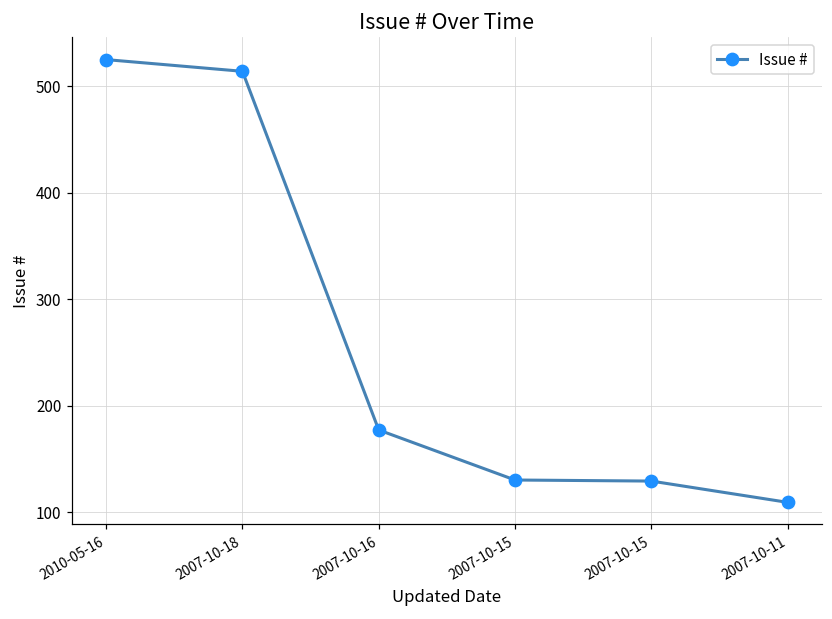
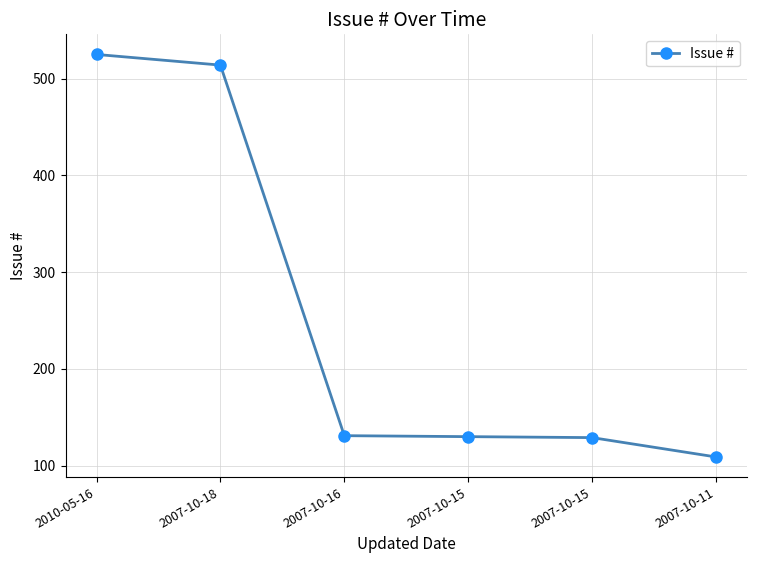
  {
    "2010-05-16": 530,
    "2007-10-18": 510,
-   "2007-10-16": 180,
+   "2007-10-16": 130,
    "2007-10-11": 110
  }
